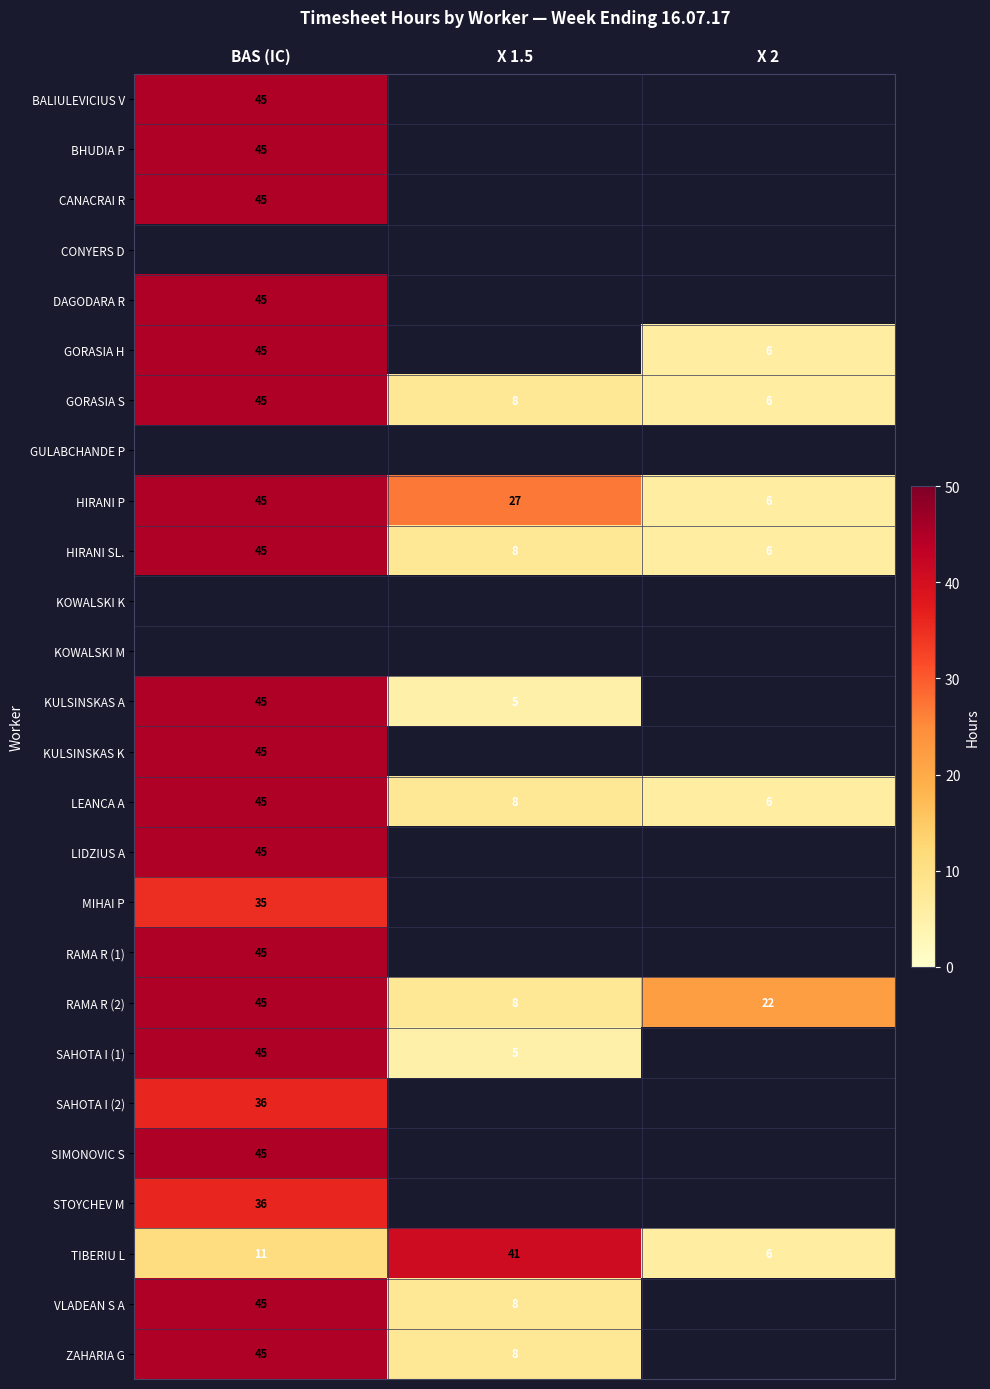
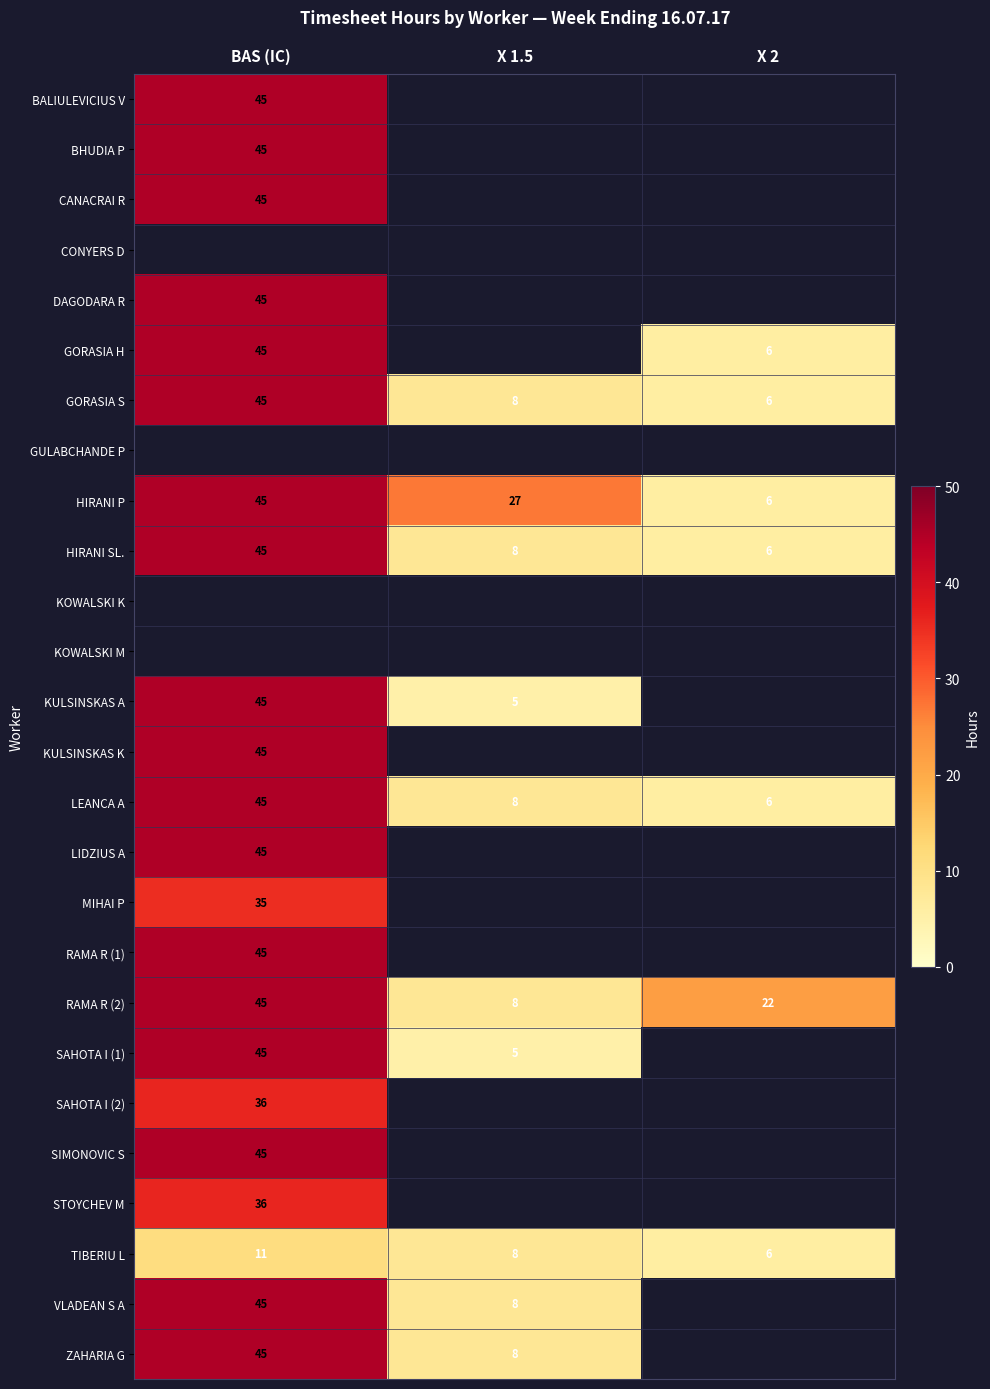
  {
    "BALIULEVICIUS V": {
      "BAS (IC)": 45
    },
    "BHUDIA P": {
      "BAS (IC)": 45
    },
    "CANACRAI R": {
      "BAS (IC)": 45
    },
    "DAGODARA R": {
      "BAS (IC)": 45
    },
    "GORASIA H": {
      "BAS (IC)": 45,
      "X 2": 6
    },
    "GORASIA S": {
      "BAS (IC)": 45,
      "X 1.5": 8,
      "X 2": 6
    },
    "HIRANI P": {
      "BAS (IC)": 45,
      "X 1.5": 27,
      "X 2": 6
    },
    "HIRANI SL.": {
      "BAS (IC)": 45,
      "X 1.5": 8,
      "X 2": 6
    },
    "KULSINSKAS A": {
      "BAS (IC)": 45,
      "X 1.5": 5
    },
    "KULSINSKAS K": {
      "BAS (IC)": 45
    },
    "LEANCA A": {
      "BAS (IC)": 45,
      "X 1.5": 8,
      "X 2": 6
    },
    "LIDZIUS A": {
      "BAS (IC)": 45
    },
    "MIHAI P": {
      "BAS (IC)": 35
    },
    "RAMA R (1)": {
      "BAS (IC)": 45
    },
    "RAMA R (2)": {
      "BAS (IC)": 45,
      "X 1.5": 8,
      "X 2": 22
    },
    "SAHOTA I (1)": {
      "BAS (IC)": 45,
      "X 1.5": 5
    },
    "SAHOTA I (2)": {
      "BAS (IC)": 36
    },
    "SIMONOVIC S": {
      "BAS (IC)": 45
    },
    "STOYCHEV M": {
      "BAS (IC)": 36
    },
    "TIBERIU L": {
      "BAS (IC)": 11,
-     "X 1.5": 41,
+     "X 1.5": 8,
      "X 2": 6
    },
    "VLADEAN S A": {
      "BAS (IC)": 45,
      "X 1.5": 8
    },
    "ZAHARIA G": {
      "BAS (IC)": 45,
      "X 1.5": 8
    }
  }
